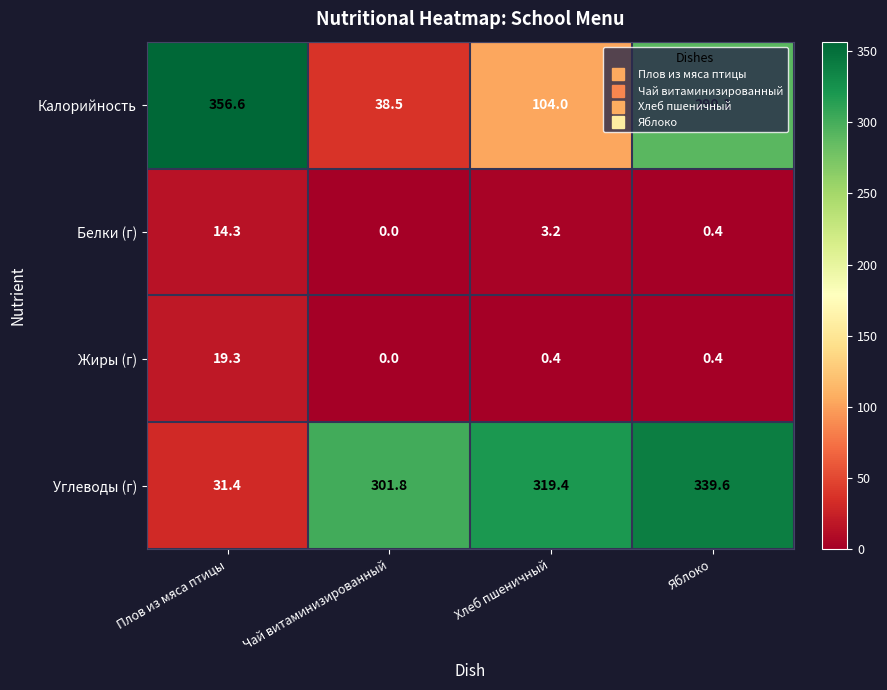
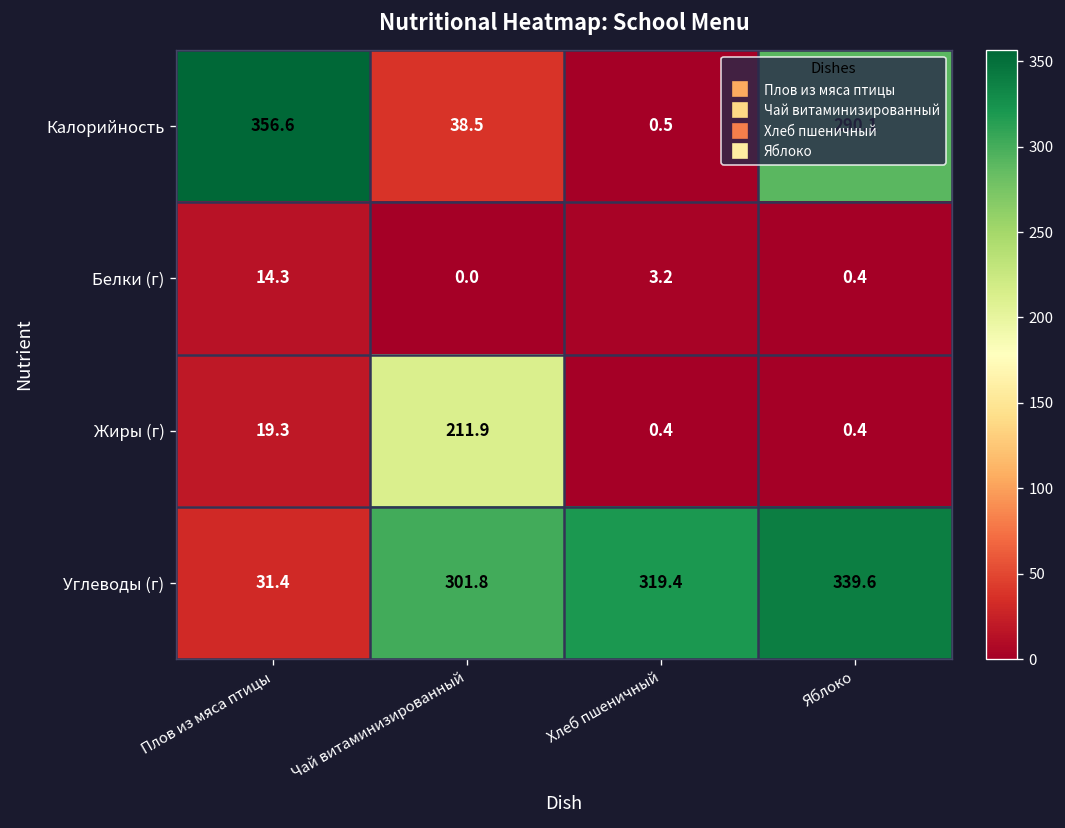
  {
    "Калорийность": {
      "Плов из мяса птицы": 356.6,
      "Чай витаминизированный": 38.5,
-     "Хлеб пшеничный": 104.0
+     "Хлеб пшеничный": 0.5
    },
    "Белки (г)": {
      "Плов из мяса птицы": 14.3,
      "Чай витаминизированный": 0.0,
      "Хлеб пшеничный": 3.2,
      "Яблоко": 0.4
    },
    "Жиры (г)": {
      "Плов из мяса птицы": 19.3,
-     "Чай витаминизированный": 0.0,
+     "Чай витаминизированный": 211.9,
      "Хлеб пшеничный": 0.4,
      "Яблоко": 0.4
    },
    "Углеводы (г)": {
      "Плов из мяса птицы": 31.4,
      "Чай витаминизированный": 301.8,
      "Хлеб пшеничный": 319.4,
      "Яблоко": 339.6
    }
  }
